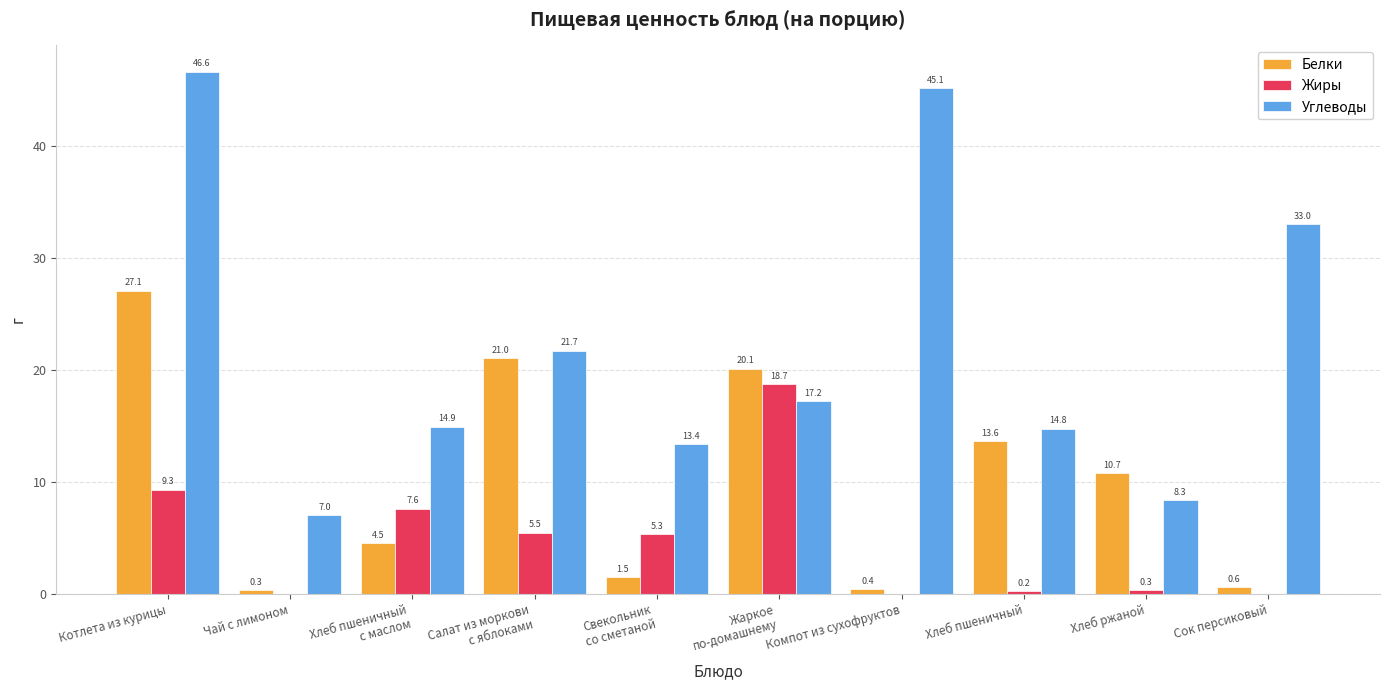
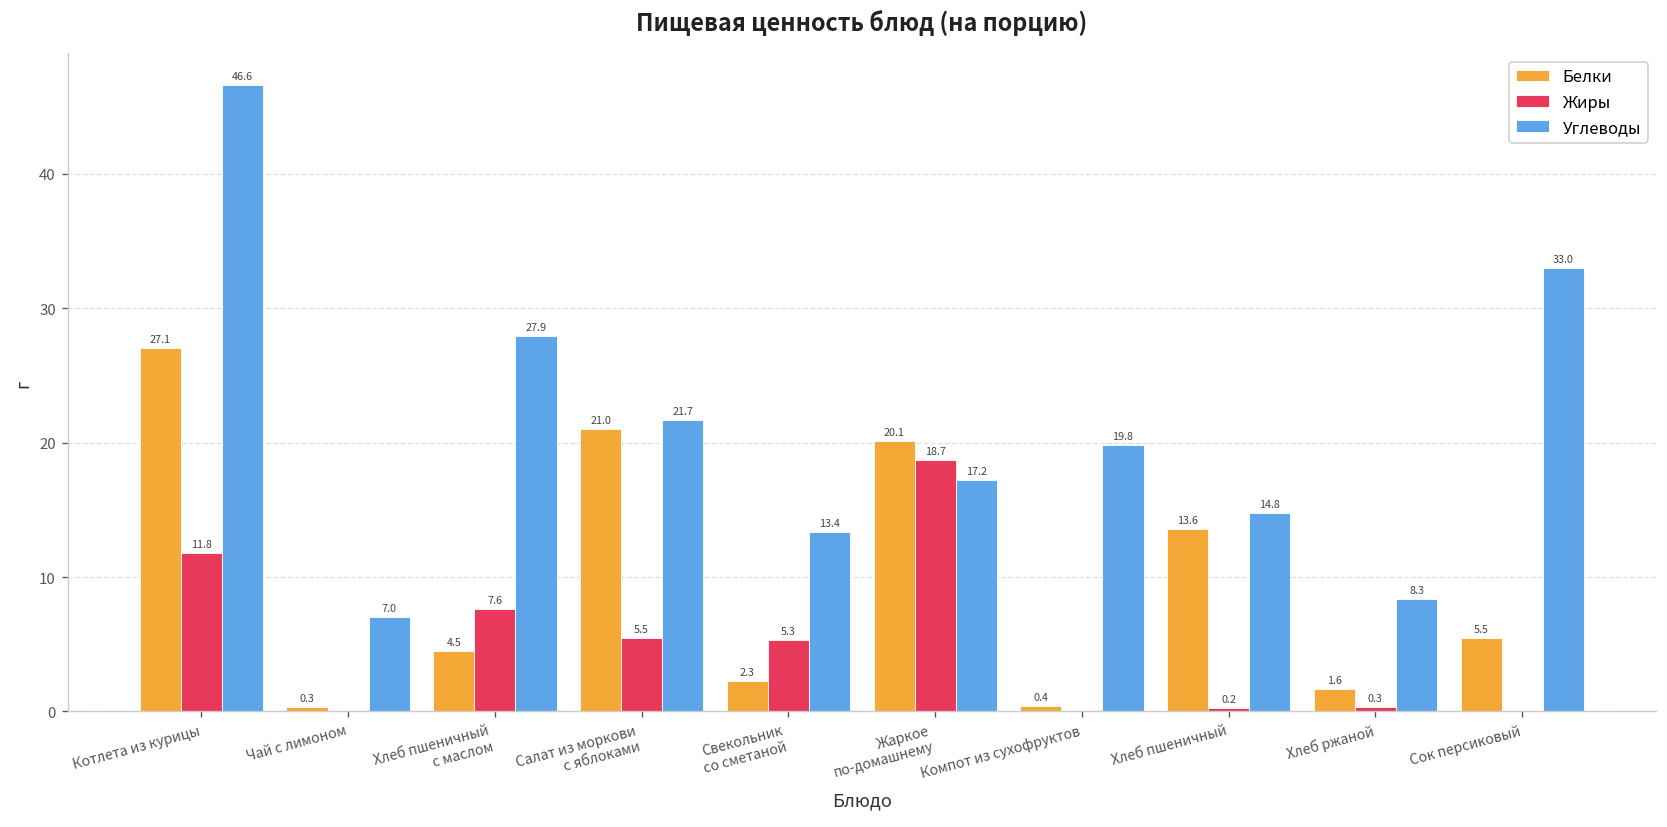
  {
    "Белки": {
      "Котлета из курицы": 27.1,
      "Чай с лимоном": 0.3,
      "Хлеб пшеничный с маслом": 4.5,
      "Салат из моркови с яблоками": 21.0,
-     "Свекольник со сметаной": 1.5,
+     "Свекольник со сметаной": 2.3,
      "Жаркое по-домашнему": 20.1,
      "Компот из сухофруктов": 0.4,
      "Хлеб пшеничный": 13.6,
-     "Хлеб ржаной": 10.7,
-     "Сок персиковый": 0.6
+     "Хлеб ржаной": 1.6,
+     "Сок персиковый": 5.5
    },
    "Жиры": {
-     "Котлета из курицы": 9.3,
+     "Котлета из курицы": 11.8,
      "Хлеб пшеничный с маслом": 7.6,
      "Салат из моркови с яблоками": 5.5,
      "Свекольник со сметаной": 5.3,
      "Жаркое по-домашнему": 18.7,
      "Хлеб пшеничный": 0.2,
      "Хлеб ржаной": 0.3
    },
    "Углеводы": {
      "Котлета из курицы": 46.6,
      "Чай с лимоном": 7.0,
-     "Хлеб пшеничный с маслом": 14.9,
+     "Хлеб пшеничный с маслом": 27.9,
      "Салат из моркови с яблоками": 21.7,
      "Свекольник со сметаной": 13.4,
      "Жаркое по-домашнему": 17.2,
-     "Компот из сухофруктов": 45.1,
+     "Компот из сухофруктов": 19.8,
      "Хлеб пшеничный": 14.8,
      "Хлеб ржаной": 8.3,
      "Сок персиковый": 33.0
    }
  }
